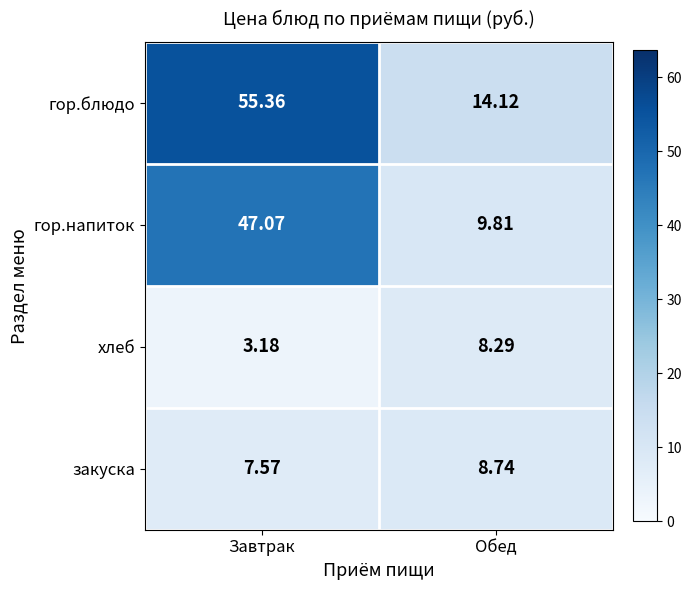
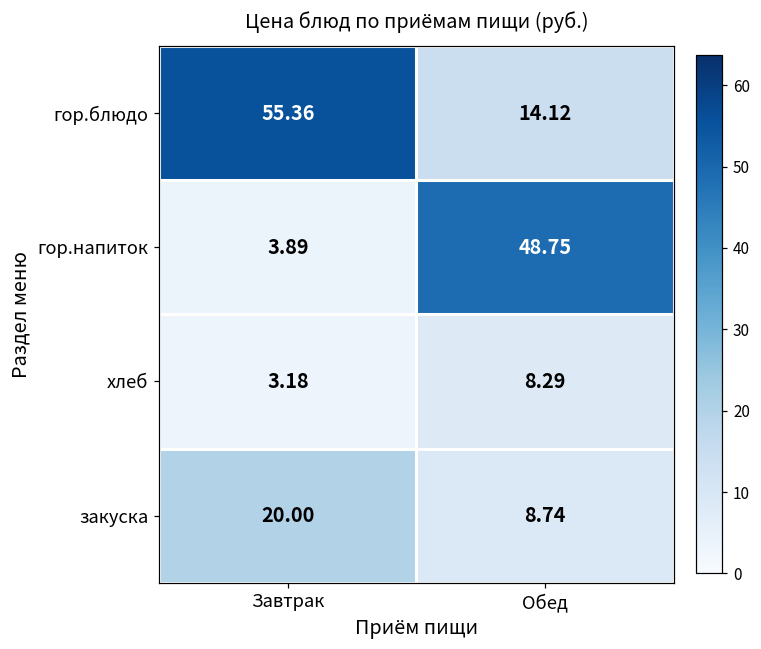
  {
    "гор.блюдо": {
      "Завтрак": 55.36,
      "Обед": 14.12
    },
    "гор.напиток": {
-     "Завтрак": 47.07,
-     "Обед": 9.81
+     "Завтрак": 3.89,
+     "Обед": 48.75
    },
    "хлеб": {
      "Завтрак": 3.18,
      "Обед": 8.29
    },
    "закуска": {
-     "Завтрак": 7.57,
+     "Завтрак": 20.00,
      "Обед": 8.74
    }
  }
